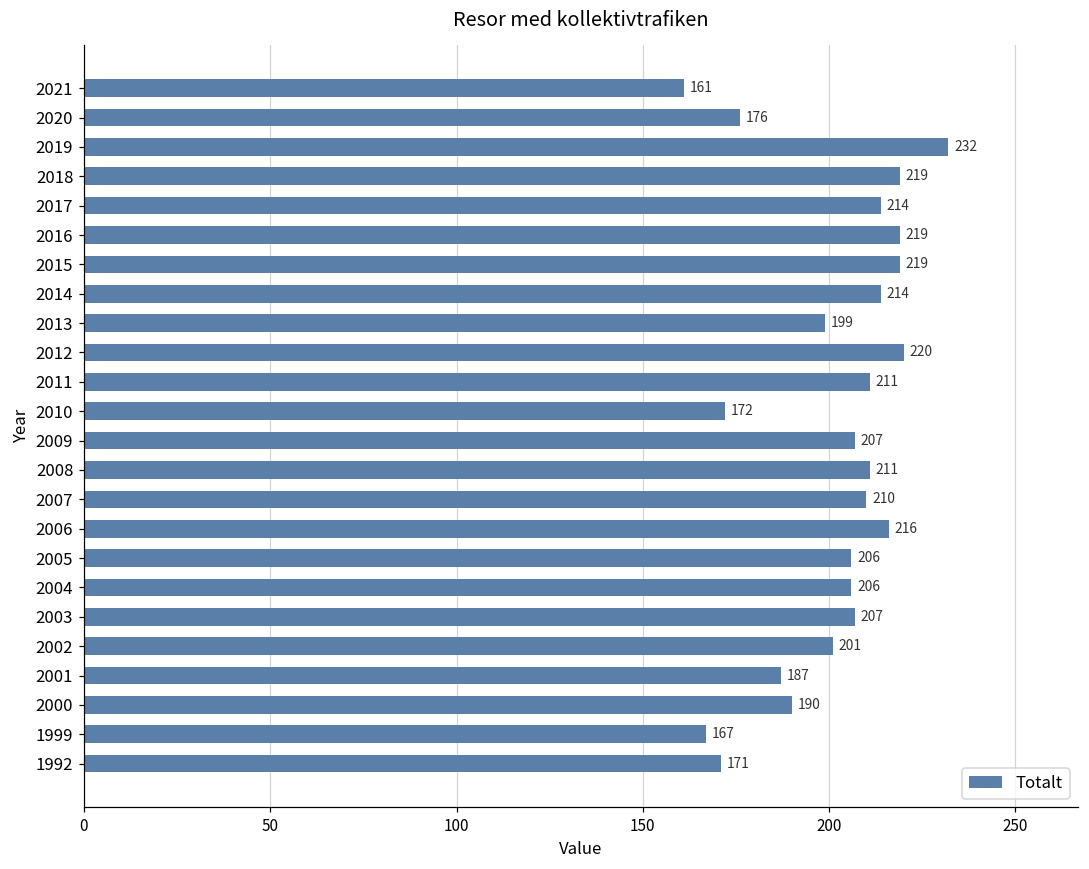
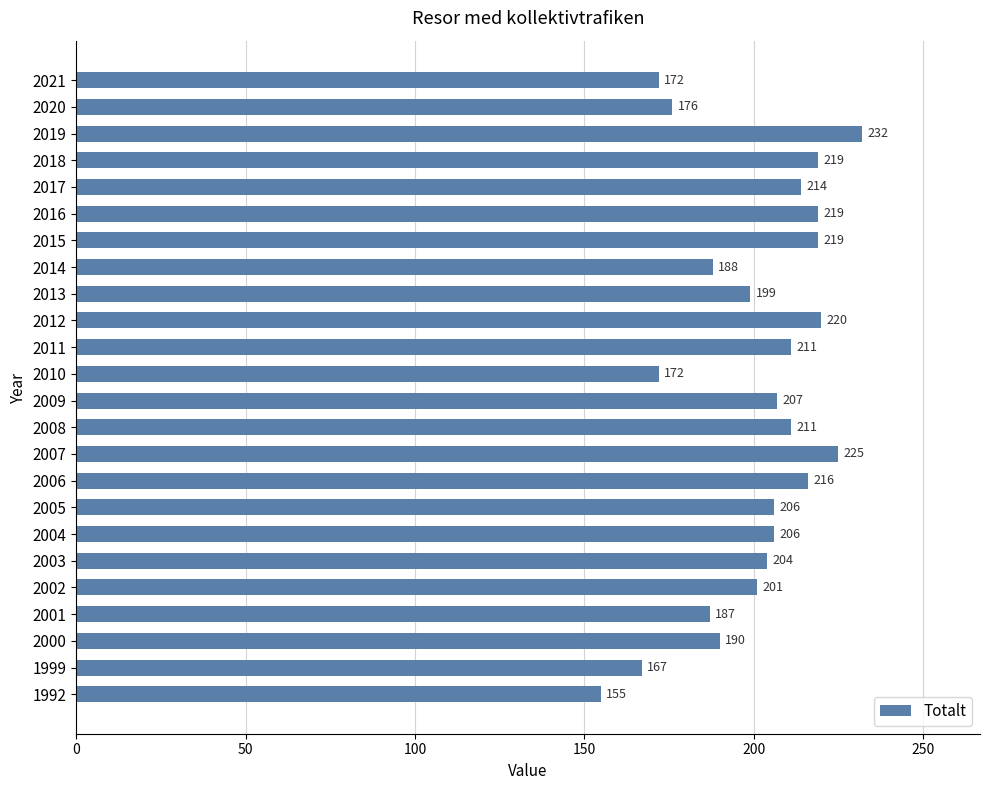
  {
-   "2021": 161,
+   "2021": 172,
    "2020": 176,
    "2019": 232,
    "2018": 219,
    "2017": 214,
    "2016": 219,
    "2015": 219,
-   "2014": 214,
+   "2014": 188,
    "2013": 199,
    "2012": 220,
    "2011": 211,
    "2010": 172,
    "2009": 207,
    "2008": 211,
-   "2007": 210,
+   "2007": 225,
    "2006": 216,
    "2005": 206,
    "2004": 206,
-   "2003": 207,
+   "2003": 204,
    "2002": 201,
    "2001": 187,
    "2000": 190,
    "1999": 167,
-   "1992": 171
+   "1992": 155
  }
